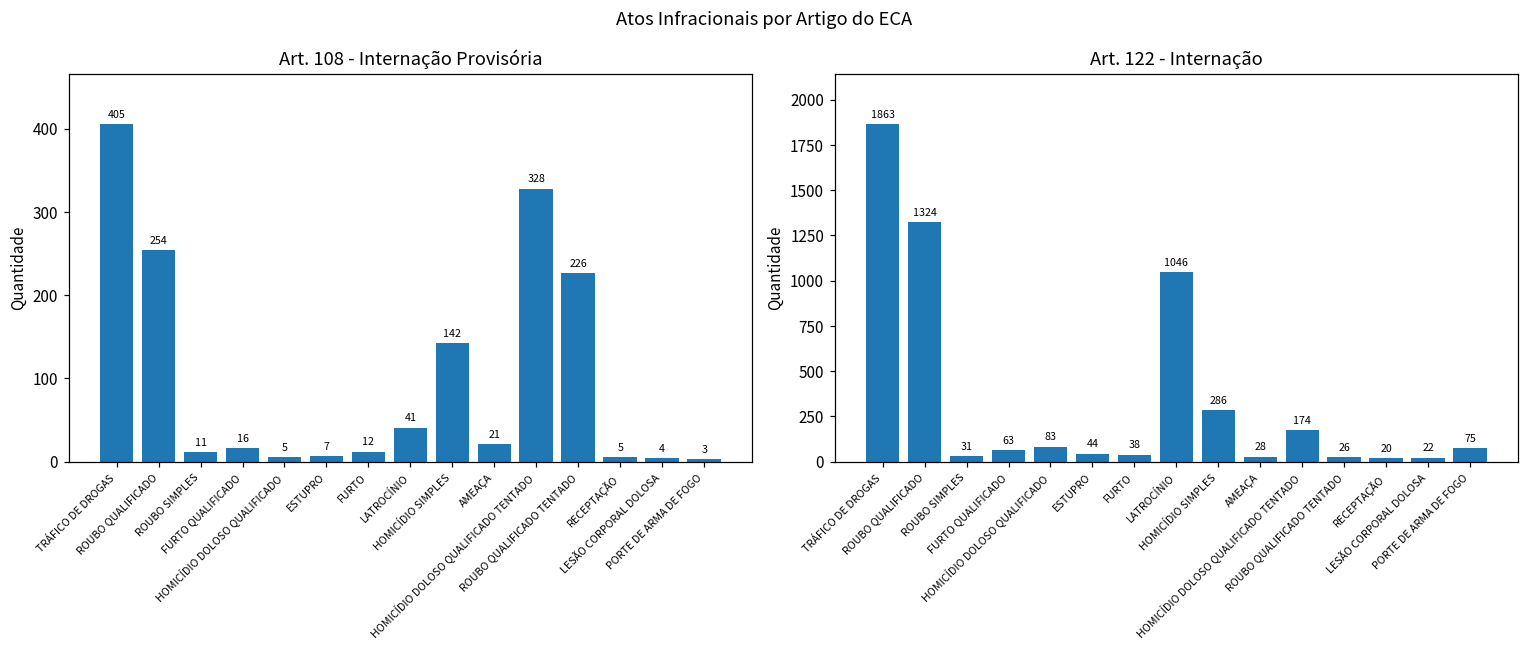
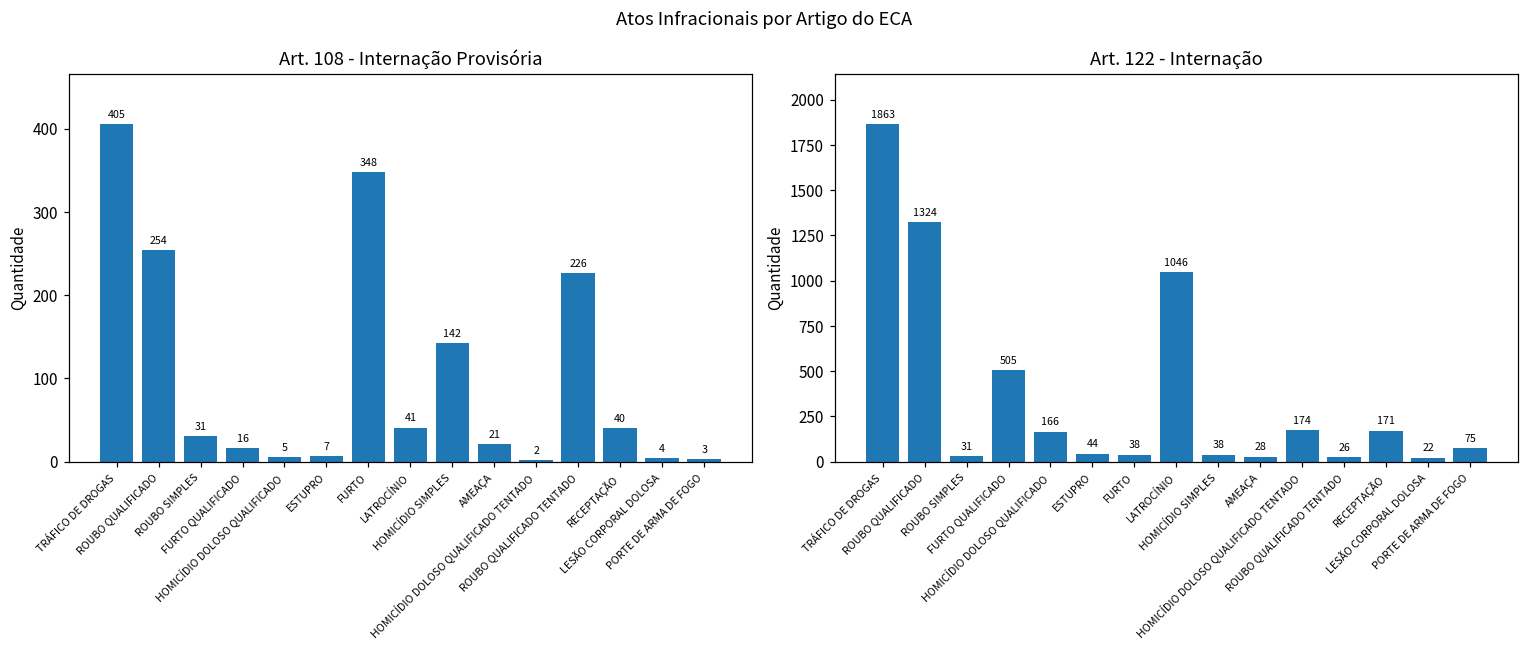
  {
    "Art. 108 - Internação Provisória": {
      "TRÁFICO DE DROGAS": 405,
      "ROUBO QUALIFICADO": 254,
-     "ROUBO SIMPLES": 11,
+     "ROUBO SIMPLES": 31,
      "FURTO QUALIFICADO": 16,
      "HOMICÍDIO DOLOSO QUALIFICADO": 5,
      "ESTUPRO": 7,
-     "FURTO": 12,
+     "FURTO": 348,
      "LATROCÍNIO": 41,
      "HOMICÍDIO SIMPLES": 142,
      "AMEAÇA": 21,
-     "HOMICÍDIO DOLOSO QUALIFICADO TENTADO": 328,
+     "HOMICÍDIO DOLOSO QUALIFICADO TENTADO": 2,
      "ROUBO QUALIFICADO TENTADO": 226,
-     "RECEPTAÇÃO": 5,
+     "RECEPTAÇÃO": 40,
      "LESÃO CORPORAL DOLOSA": 4,
      "PORTE DE ARMA DE FOGO": 3
    },
    "Art. 122 - Internação": {
      "TRÁFICO DE DROGAS": 1863,
      "ROUBO QUALIFICADO": 1324,
      "ROUBO SIMPLES": 31,
-     "FURTO QUALIFICADO": 63,
-     "HOMICÍDIO DOLOSO QUALIFICADO": 83,
+     "FURTO QUALIFICADO": 505,
+     "HOMICÍDIO DOLOSO QUALIFICADO": 166,
      "ESTUPRO": 44,
      "FURTO": 38,
      "LATROCÍNIO": 1046,
-     "HOMICÍDIO SIMPLES": 286,
+     "HOMICÍDIO SIMPLES": 38,
      "AMEAÇA": 28,
      "HOMICÍDIO DOLOSO QUALIFICADO TENTADO": 174,
      "ROUBO QUALIFICADO TENTADO": 26,
-     "RECEPTAÇÃO": 20,
+     "RECEPTAÇÃO": 171,
      "LESÃO CORPORAL DOLOSA": 22,
      "PORTE DE ARMA DE FOGO": 75
    }
  }
